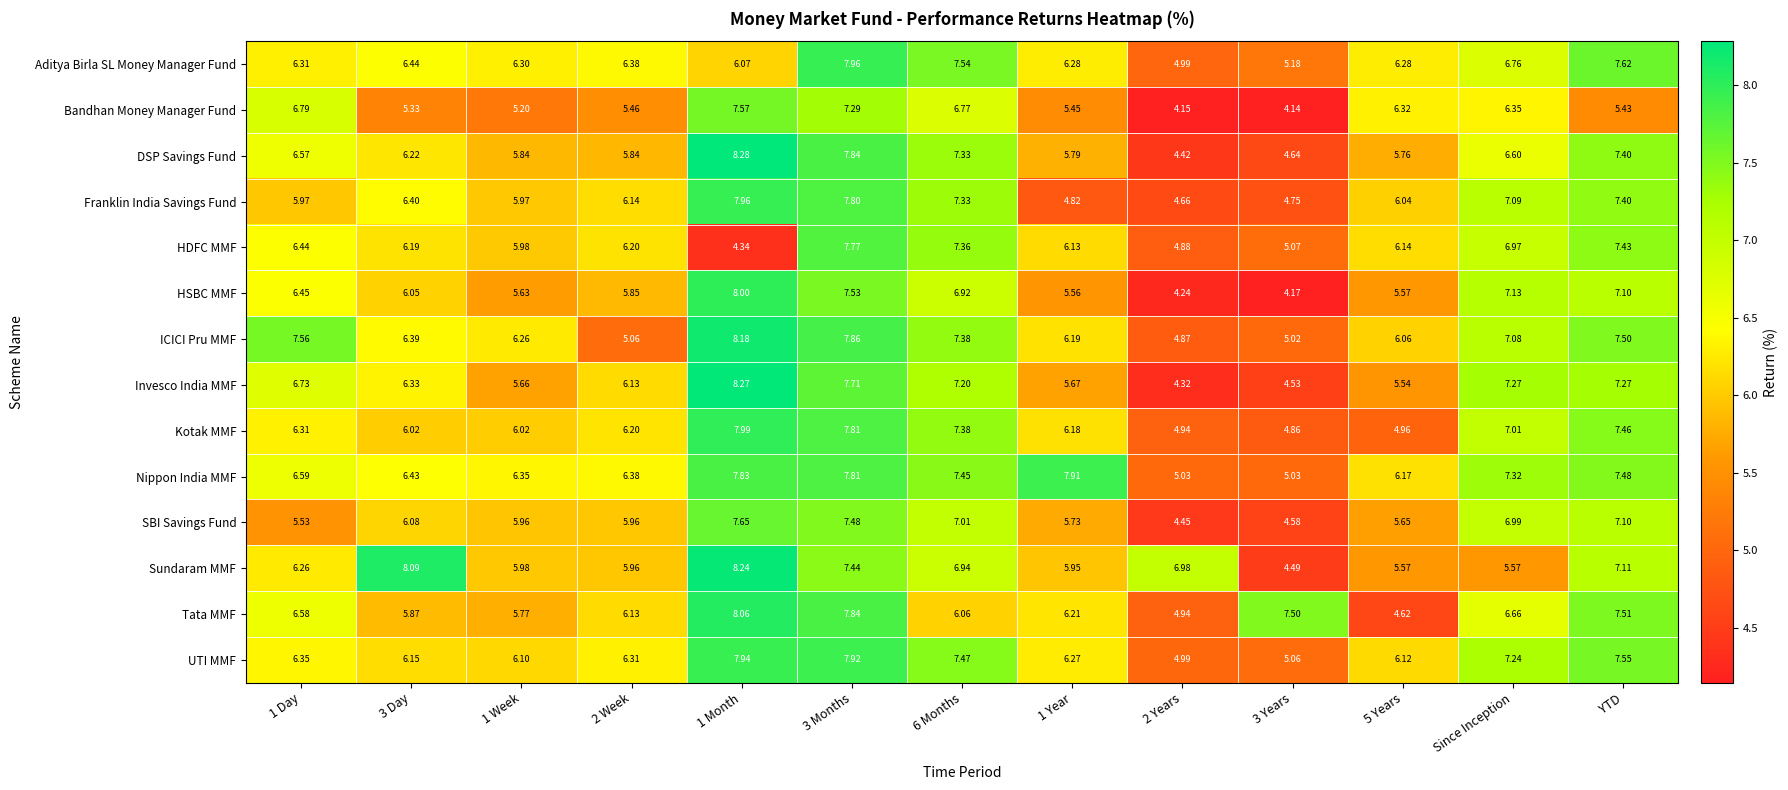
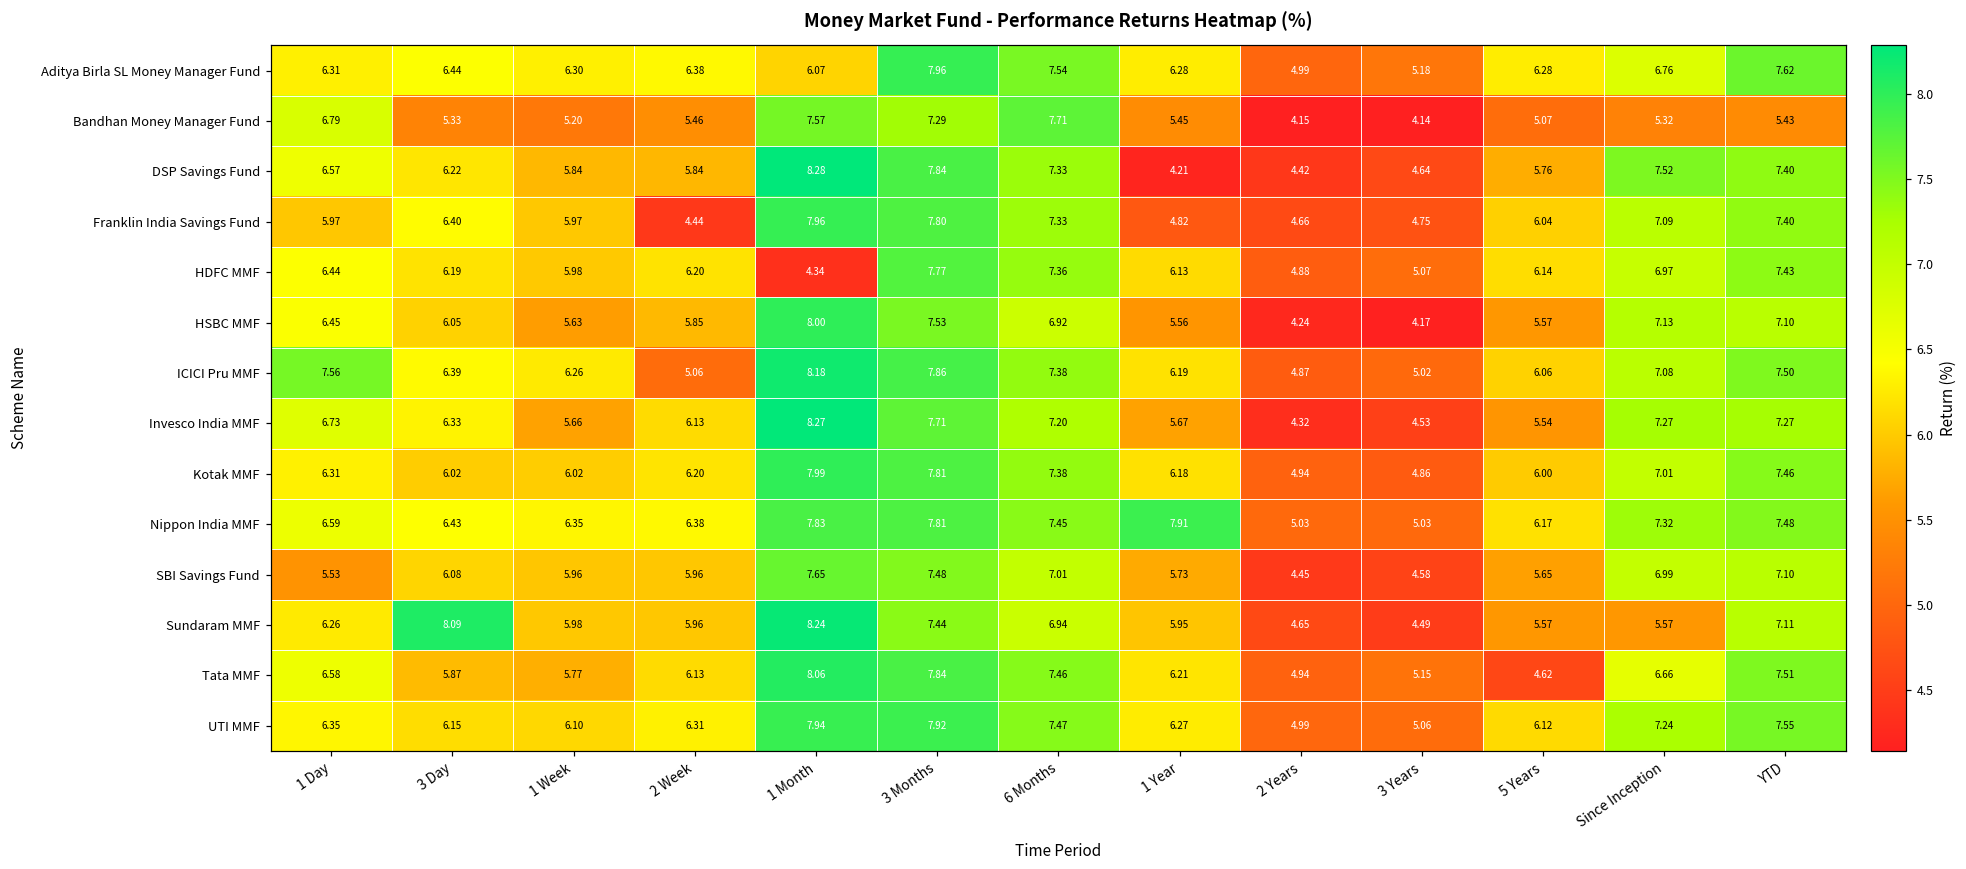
  {
    "Aditya Birla SL Money Manager Fund": {
      "1 Day": 6.31,
      "3 Day": 6.44,
      "1 Week": 6.30,
      "2 Week": 6.38,
      "1 Month": 6.07,
      "3 Months": 7.96,
      "6 Months": 7.54,
      "1 Year": 6.28,
      "2 Years": 4.99,
      "3 Years": 5.18,
      "5 Years": 6.28,
      "Since Inception": 6.76,
      "YTD": 7.62
    },
    "Bandhan Money Manager Fund": {
      "1 Day": 6.79,
      "3 Day": 5.33,
      "1 Week": 5.20,
      "2 Week": 5.46,
      "1 Month": 7.57,
      "3 Months": 7.29,
-     "6 Months": 6.77,
+     "6 Months": 7.71,
      "1 Year": 5.45,
      "2 Years": 4.15,
      "3 Years": 4.14,
-     "5 Years": 6.32,
-     "Since Inception": 6.35,
+     "5 Years": 5.07,
+     "Since Inception": 5.32,
      "YTD": 5.43
    },
    "DSP Savings Fund": {
      "1 Day": 6.57,
      "3 Day": 6.22,
      "1 Week": 5.84,
      "2 Week": 5.84,
      "1 Month": 8.28,
      "3 Months": 7.84,
      "6 Months": 7.33,
-     "1 Year": 5.79,
+     "1 Year": 4.21,
      "2 Years": 4.42,
      "3 Years": 4.64,
      "5 Years": 5.76,
-     "Since Inception": 6.60,
+     "Since Inception": 7.52,
      "YTD": 7.40
    },
    "Franklin India Savings Fund": {
      "1 Day": 5.97,
      "3 Day": 6.40,
      "1 Week": 5.97,
-     "2 Week": 6.14,
+     "2 Week": 4.44,
      "1 Month": 7.96,
      "3 Months": 7.80,
      "6 Months": 7.33,
      "1 Year": 4.82,
      "2 Years": 4.66,
      "3 Years": 4.75,
      "5 Years": 6.04,
      "Since Inception": 7.09,
      "YTD": 7.40
    },
    "HDFC MMF": {
      "1 Day": 6.44,
      "3 Day": 6.19,
      "1 Week": 5.98,
      "2 Week": 6.20,
      "1 Month": 4.34,
      "3 Months": 7.77,
      "6 Months": 7.36,
      "1 Year": 6.13,
      "2 Years": 4.88,
      "3 Years": 5.07,
      "5 Years": 6.14,
      "Since Inception": 6.97,
      "YTD": 7.43
    },
    "HSBC MMF": {
      "1 Day": 6.45,
      "3 Day": 6.05,
      "1 Week": 5.63,
      "2 Week": 5.85,
      "1 Month": 8.00,
      "3 Months": 7.53,
      "6 Months": 6.92,
      "1 Year": 5.56,
      "2 Years": 4.24,
      "3 Years": 4.17,
      "5 Years": 5.57,
      "Since Inception": 7.13,
      "YTD": 7.10
    },
    "ICICI Pru MMF": {
      "1 Day": 7.56,
      "3 Day": 6.39,
      "1 Week": 6.26,
      "2 Week": 5.06,
      "1 Month": 8.18,
      "3 Months": 7.86,
      "6 Months": 7.38,
      "1 Year": 6.19,
      "2 Years": 4.87,
      "3 Years": 5.02,
      "5 Years": 6.06,
      "Since Inception": 7.08,
      "YTD": 7.50
    },
    "Invesco India MMF": {
      "1 Day": 6.73,
      "3 Day": 6.33,
      "1 Week": 5.66,
      "2 Week": 6.13,
      "1 Month": 8.27,
      "3 Months": 7.71,
      "6 Months": 7.20,
      "1 Year": 5.67,
      "2 Years": 4.32,
      "3 Years": 4.53,
      "5 Years": 5.54,
      "Since Inception": 7.27,
      "YTD": 7.27
    },
    "Kotak MMF": {
      "1 Day": 6.31,
      "3 Day": 6.02,
      "1 Week": 6.02,
      "2 Week": 6.20,
      "1 Month": 7.99,
      "3 Months": 7.81,
      "6 Months": 7.38,
      "1 Year": 6.18,
      "2 Years": 4.94,
      "3 Years": 4.86,
-     "5 Years": 4.96,
+     "5 Years": 6.00,
      "Since Inception": 7.01,
      "YTD": 7.46
    },
    "Nippon India MMF": {
      "1 Day": 6.59,
      "3 Day": 6.43,
      "1 Week": 6.35,
      "2 Week": 6.38,
      "1 Month": 7.83,
      "3 Months": 7.81,
      "6 Months": 7.45,
      "1 Year": 7.91,
      "2 Years": 5.03,
      "3 Years": 5.03,
      "5 Years": 6.17,
      "Since Inception": 7.32,
      "YTD": 7.48
    },
    "SBI Savings Fund": {
      "1 Day": 5.53,
      "3 Day": 6.08,
      "1 Week": 5.96,
      "2 Week": 5.96,
      "1 Month": 7.65,
      "3 Months": 7.48,
      "6 Months": 7.01,
      "1 Year": 5.73,
      "2 Years": 4.45,
      "3 Years": 4.58,
      "5 Years": 5.65,
      "Since Inception": 6.99,
      "YTD": 7.10
    },
    "Sundaram MMF": {
      "1 Day": 6.26,
      "3 Day": 8.09,
      "1 Week": 5.98,
      "2 Week": 5.96,
      "1 Month": 8.24,
      "3 Months": 7.44,
      "6 Months": 6.94,
      "1 Year": 5.95,
-     "2 Years": 6.98,
+     "2 Years": 4.65,
      "3 Years": 4.49,
      "5 Years": 5.57,
      "Since Inception": 5.57,
      "YTD": 7.11
    },
    "Tata MMF": {
      "1 Day": 6.58,
      "3 Day": 5.87,
      "1 Week": 5.77,
      "2 Week": 6.13,
      "1 Month": 8.06,
      "3 Months": 7.84,
-     "6 Months": 6.06,
+     "6 Months": 7.46,
      "1 Year": 6.21,
      "2 Years": 4.94,
-     "3 Years": 7.50,
+     "3 Years": 5.15,
      "5 Years": 4.62,
      "Since Inception": 6.66,
      "YTD": 7.51
    },
    "UTI MMF": {
      "1 Day": 6.35,
      "3 Day": 6.15,
      "1 Week": 6.10,
      "2 Week": 6.31,
      "1 Month": 7.94,
      "3 Months": 7.92,
      "6 Months": 7.47,
      "1 Year": 6.27,
      "2 Years": 4.99,
      "3 Years": 5.06,
      "5 Years": 6.12,
      "Since Inception": 7.24,
      "YTD": 7.55
    }
  }
